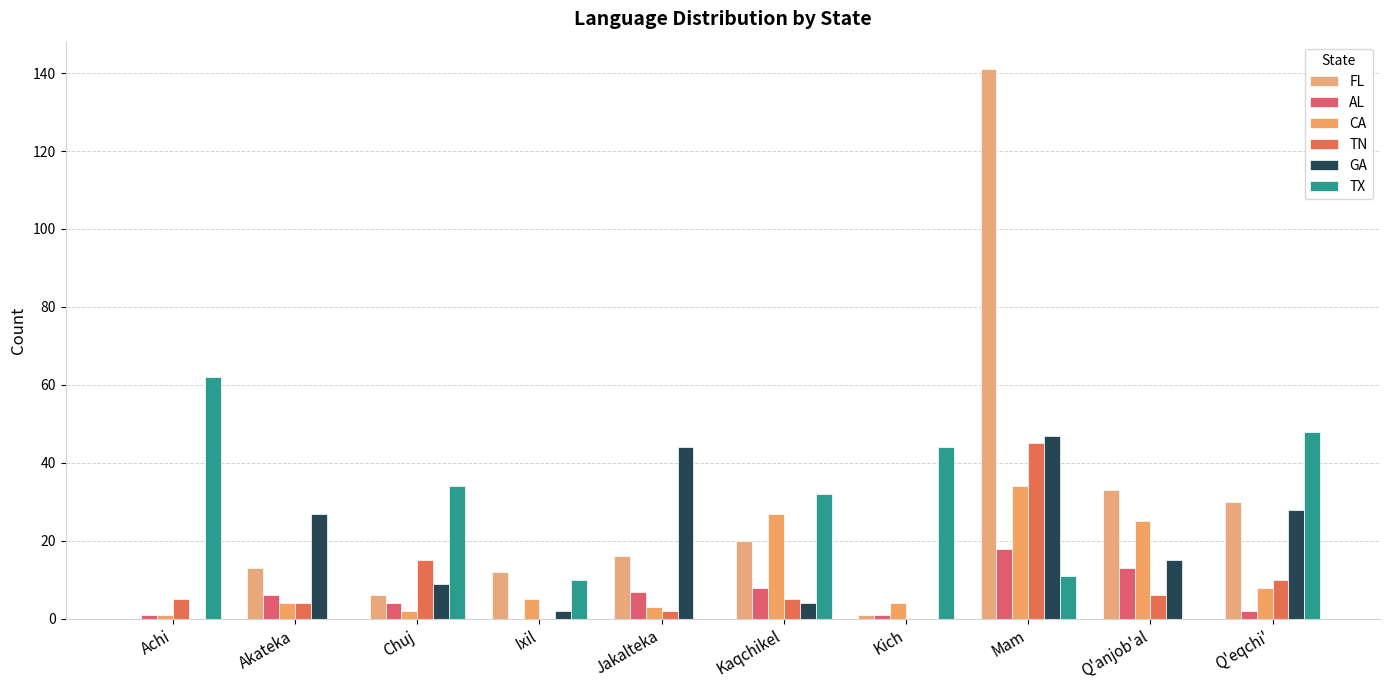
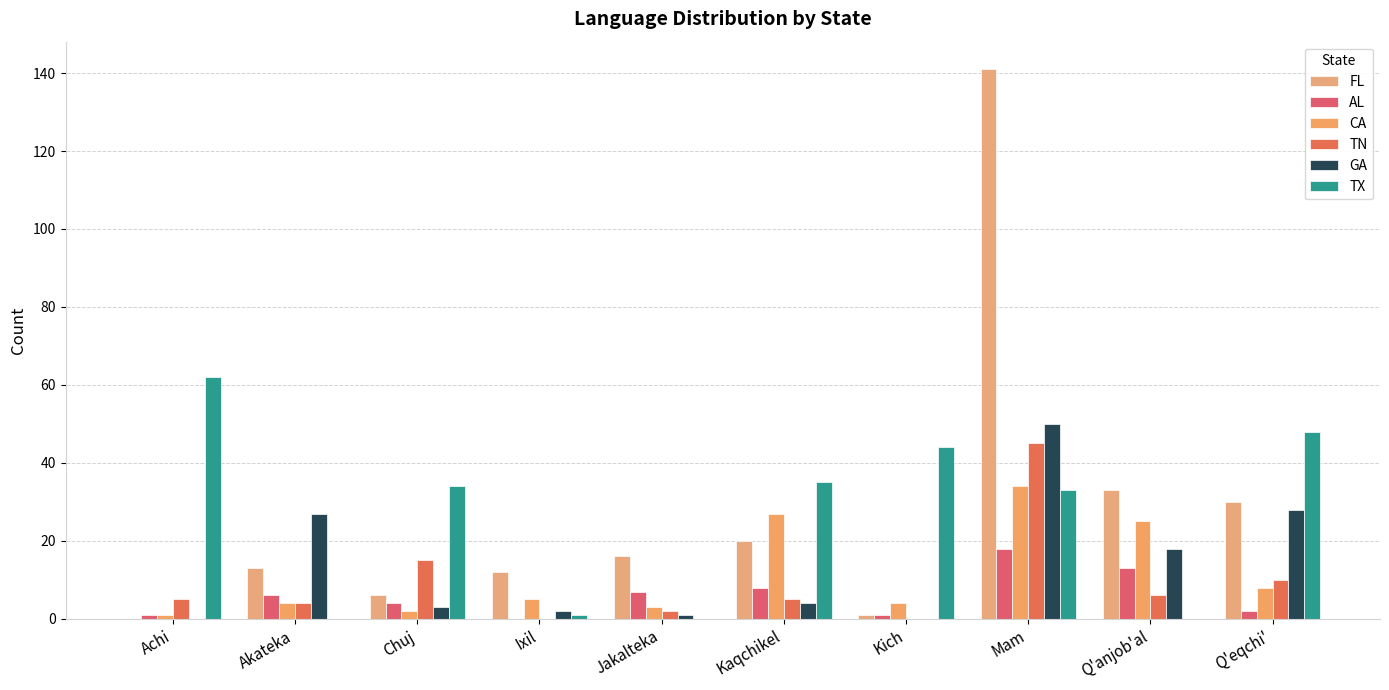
  {
    "GA": {
      "Achi": 0,
      "Akateka": 27,
-     "Chuj": 9,
+     "Chuj": 3,
      "Ixil": 2,
-     "Jakalteka": 44,
+     "Jakalteka": 1,
      "Kaqchikel": 4,
      "Kich": 0,
-     "Mam": 47,
-     "Q'anjob'al": 15,
+     "Mam": 50,
+     "Q'anjob'al": 18,
      "Q'eqchi'": 28
    },
    "TX": {
      "Achi": 62,
      "Akateka": 0,
      "Chuj": 34,
-     "Ixil": 10,
+     "Ixil": 1,
      "Jakalteka": 0,
-     "Kaqchikel": 32,
+     "Kaqchikel": 35,
      "Kich": 44,
-     "Mam": 11,
+     "Mam": 33,
      "Q'anjob'al": 0,
      "Q'eqchi'": 48
    }
  }
